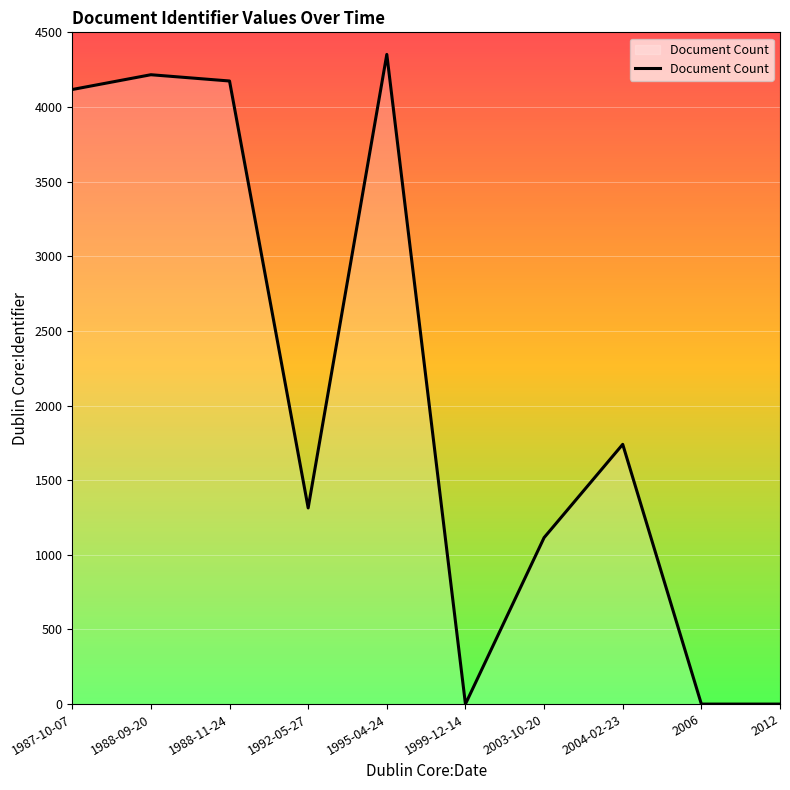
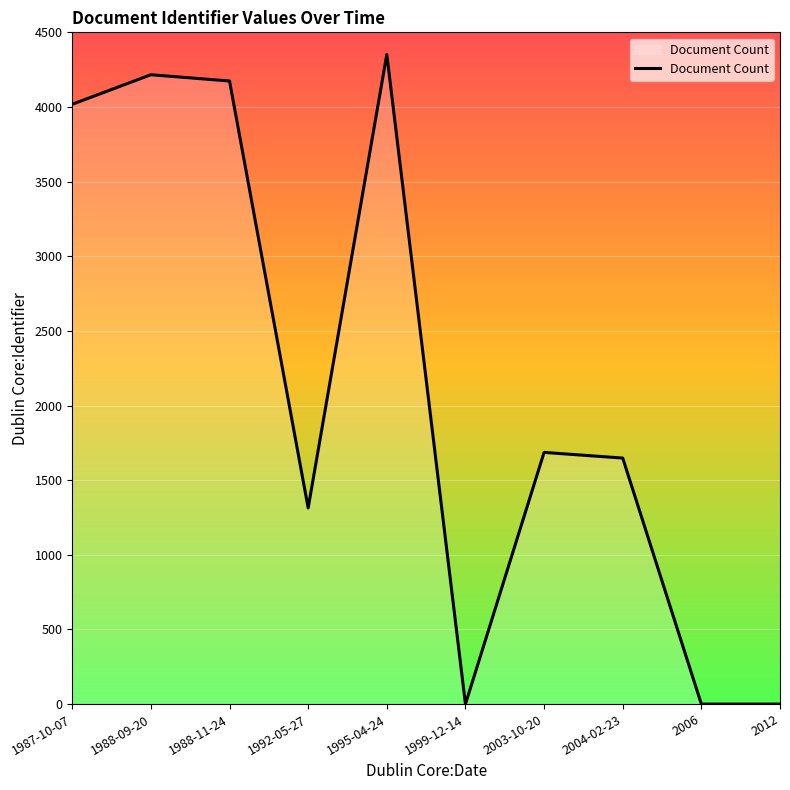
  {
-   "1987-10-07": 4120,
+   "1987-10-07": 4020,
    "1988-09-20": 4220,
    "1988-11-24": 4170,
    "1992-05-27": 1310,
    "1995-04-24": 4350,
    "1999-12-14": 0,
-   "2003-10-20": 1120,
-   "2004-02-23": 1740,
+   "2003-10-20": 1690,
+   "2004-02-23": 1650,
    "2006": 0,
    "2012": 0
  }
